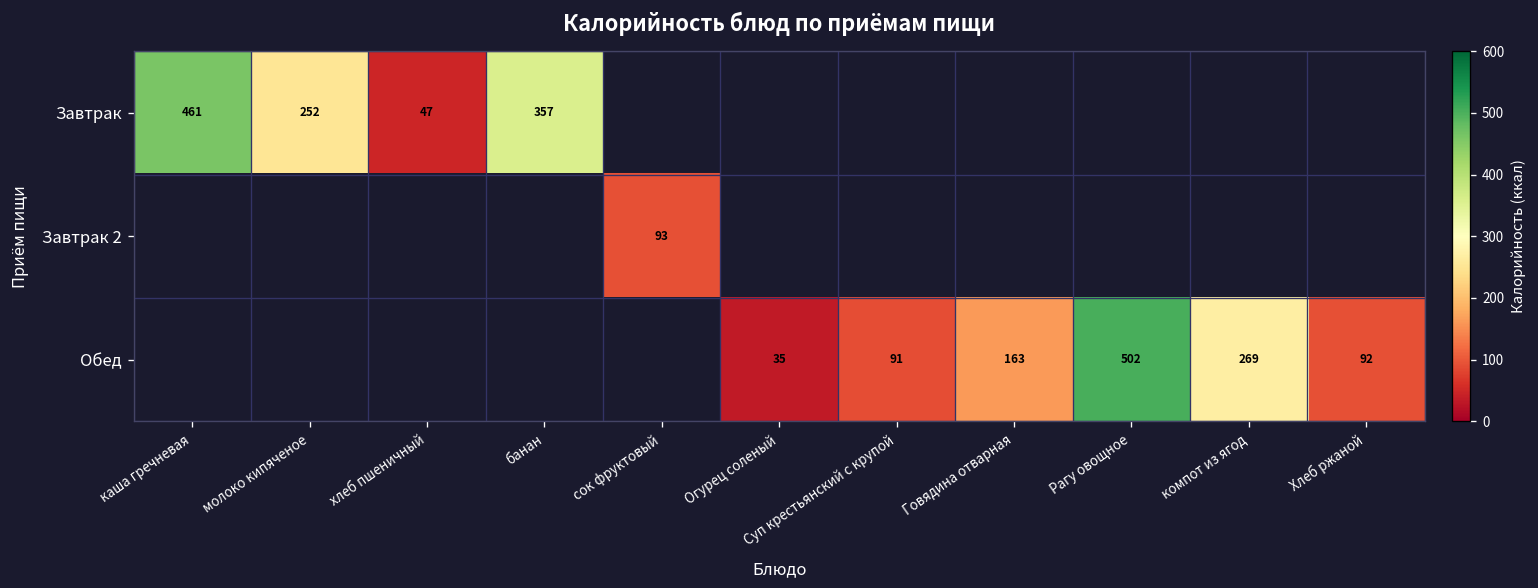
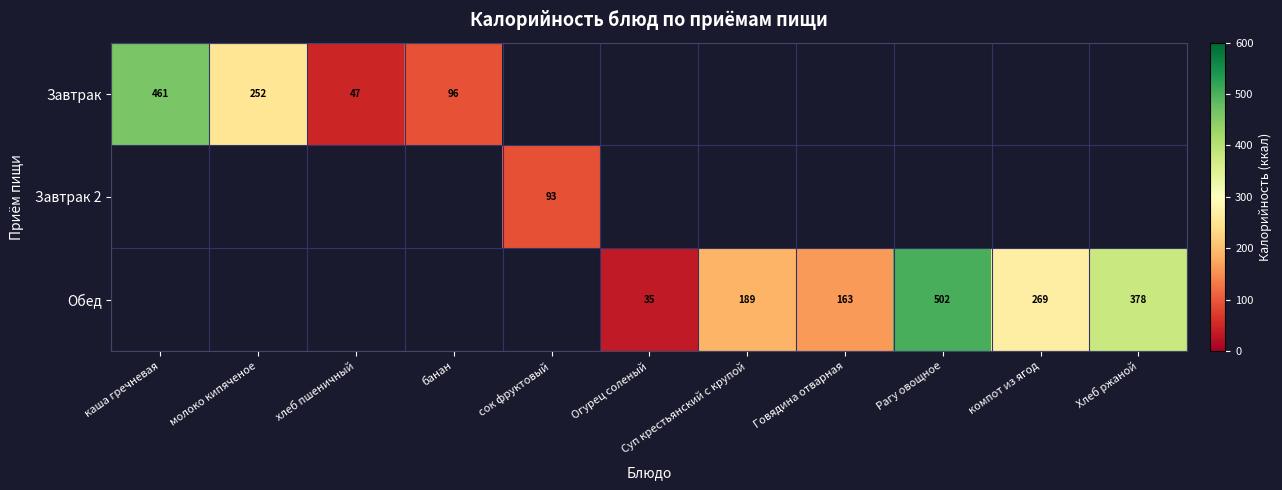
  {
    "Завтрак": {
      "каша гречневая": 461,
      "молоко кипяченое": 252,
      "хлеб пшеничный": 47,
-     "банан": 357
+     "банан": 96
    },
    "Завтрак 2": {
      "сок фруктовый": 93
    },
    "Обед": {
      "Огурец соленый": 35,
-     "Суп крестьянский с крупой": 91,
+     "Суп крестьянский с крупой": 189,
      "Говядина отварная": 163,
      "Рагу овощное": 502,
      "компот из ягод": 269,
-     "Хлеб ржаной": 92
+     "Хлеб ржаной": 378
    }
  }
